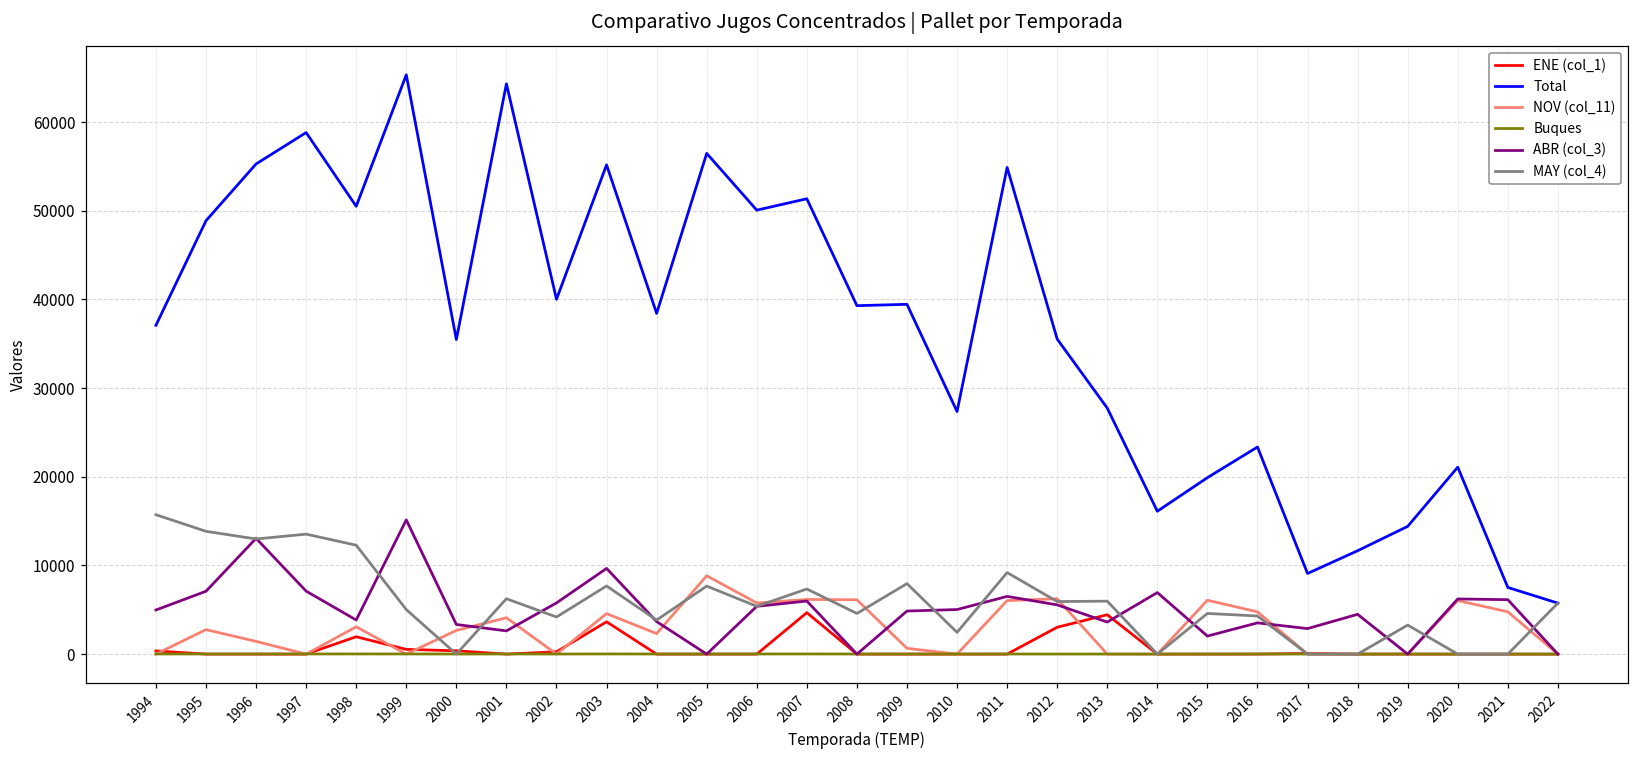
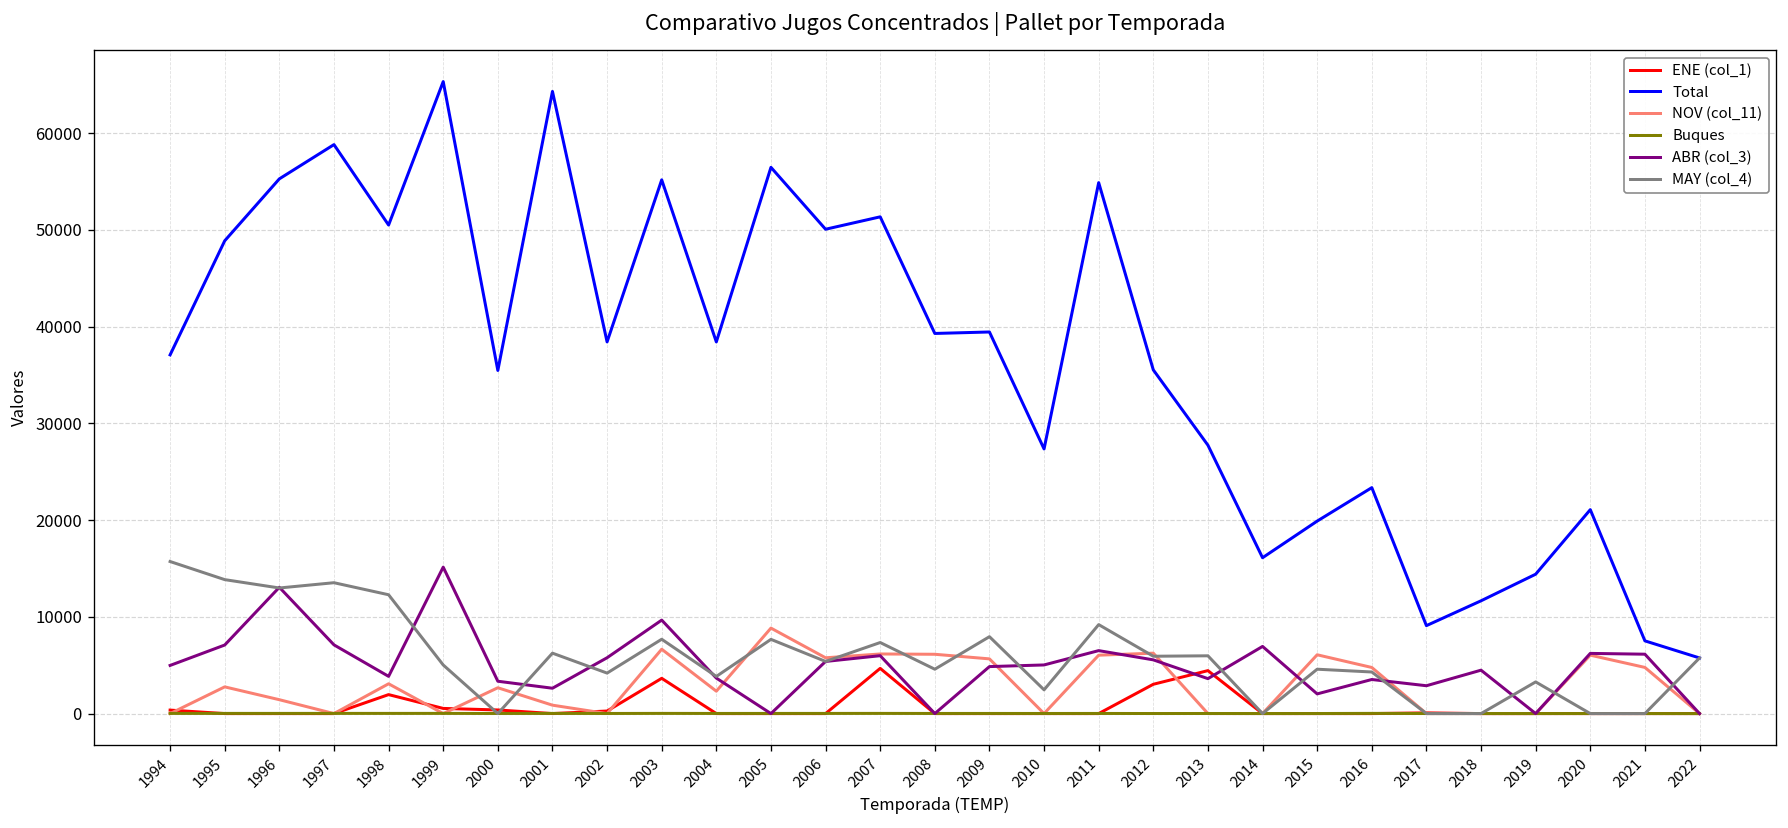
  {
    "ENE (col_1)": {
      "1994": 0,
      "1998": 2000,
      "1999": 1000,
      "2000": 0,
      "2003": 4000,
      "2007": 5000,
      "2012": 3000,
      "2013": 4000
    },
    "Total": {
      "1994": 37000,
      "1995": 49000,
      "1996": 55000,
      "1997": 59000,
      "1998": 50000,
      "1999": 65000,
      "2000": 35000,
      "2001": 64000,
-     "2002": 40000,
+     "2002": 38000,
      "2003": 55000,
      "2004": 38000,
      "2005": 56000,
      "2006": 50000,
      "2007": 51000,
      "2008": 39000,
      "2009": 39000,
      "2010": 27000,
      "2011": 55000,
      "2012": 36000,
      "2013": 28000,
      "2014": 16000,
      "2015": 20000,
      "2016": 23000,
      "2017": 9000,
      "2018": 12000,
      "2019": 14000,
      "2020": 21000,
      "2021": 8000
    },
    "NOV (col_11)": {
      "1995": 3000,
      "1996": 1000,
      "1998": 3000,
      "2000": 3000,
-     "2001": 4000,
-     "2003": 5000,
+     "2001": 1000,
+     "2003": 7000,
      "2004": 2000,
      "2005": 9000,
      "2006": 6000,
      "2008": 6000,
-     "2009": 1000,
+     "2009": 6000,
      "2011": 6000,
      "2012": 6000,
      "2015": 6000,
      "2016": 5000,
      "2021": 5000
    },
    "Buques": {
      "1998": 0,
      "2003": 0,
      "2007": 0,
      "2012": 0
    },
    "ABR (col_3)": {
      "1994": 5000,
      "1995": 7000,
      "1997": 7000,
      "1998": 4000,
      "1999": 15000,
      "2000": 3000,
      "2001": 3000,
      "2002": 6000,
      "2003": 10000,
      "2009": 5000,
      "2010": 5000,
      "2011": 7000,
      "2012": 6000,
      "2013": 4000,
      "2014": 7000,
      "2015": 2000,
      "2016": 4000,
      "2017": 3000,
      "2018": 4000,
      "2021": 6000
    },
    "MAY (col_4)": {
      "1994": 16000,
      "1995": 14000,
      "1997": 14000,
      "1998": 12000,
      "1999": 5000,
      "2001": 6000,
      "2002": 4000,
      "2003": 8000,
      "2005": 8000,
      "2007": 7000,
      "2008": 5000,
      "2009": 8000,
      "2010": 2000,
      "2011": 9000,
      "2012": 6000,
      "2013": 6000,
      "2015": 5000,
      "2016": 4000,
      "2019": 3000
    }
  }
